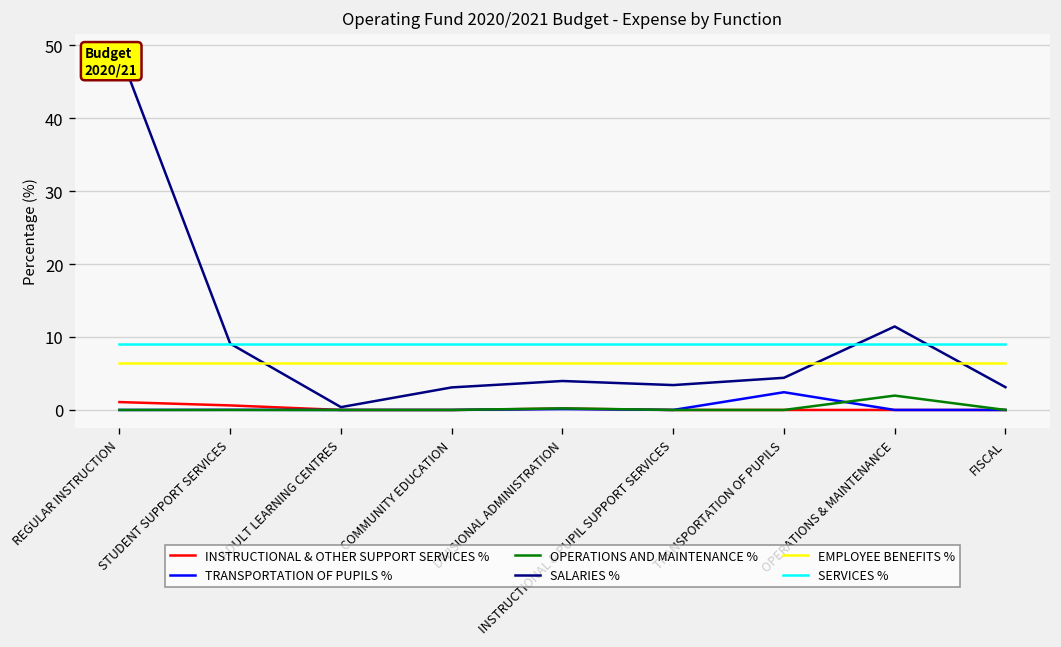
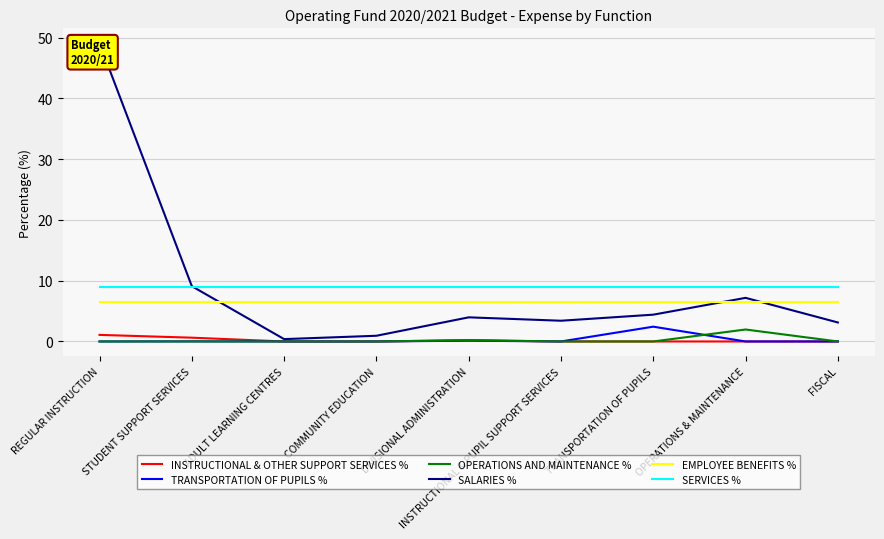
  {
    "INSTRUCTIONAL & OTHER SUPPORT SERVICES %": {
      "REGULAR INSTRUCTION": 1,
      "STUDENT SUPPORT SERVICES": 1
    },
    "TRANSPORTATION OF PUPILS %": {
      "TRANSPORTATION OF PUPILS": 2
    },
    "OPERATIONS AND MAINTENANCE %": {
      "OPERATIONS & MAINTENANCE": 2
    },
    "SALARIES %": {
-     "COMMUNITY EDUCATION": 3,
+     "COMMUNITY EDUCATION": 1,
      "DIVISIONAL ADMINISTRATION": 4,
      "INSTRUCTIONAL & PUPIL SUPPORT SERVICES": 3,
      "TRANSPORTATION OF PUPILS": 4,
-     "OPERATIONS & MAINTENANCE": 11,
+     "OPERATIONS & MAINTENANCE": 7,
      "FISCAL": 3
    },
    "EMPLOYEE BENEFITS %": {
      "REGULAR INSTRUCTION": 6,
      "STUDENT SUPPORT SERVICES": 6,
      "ADULT LEARNING CENTRES": 6,
      "COMMUNITY EDUCATION": 6,
      "DIVISIONAL ADMINISTRATION": 6,
      "INSTRUCTIONAL & PUPIL SUPPORT SERVICES": 6,
      "TRANSPORTATION OF PUPILS": 6,
      "OPERATIONS & MAINTENANCE": 6,
      "FISCAL": 6
    },
    "SERVICES %": {
      "REGULAR INSTRUCTION": 9,
      "ADULT LEARNING CENTRES": 9,
      "COMMUNITY EDUCATION": 9,
      "DIVISIONAL ADMINISTRATION": 9,
      "INSTRUCTIONAL & PUPIL SUPPORT SERVICES": 9,
      "TRANSPORTATION OF PUPILS": 9,
      "OPERATIONS & MAINTENANCE": 9,
      "FISCAL": 9
    }
  }
